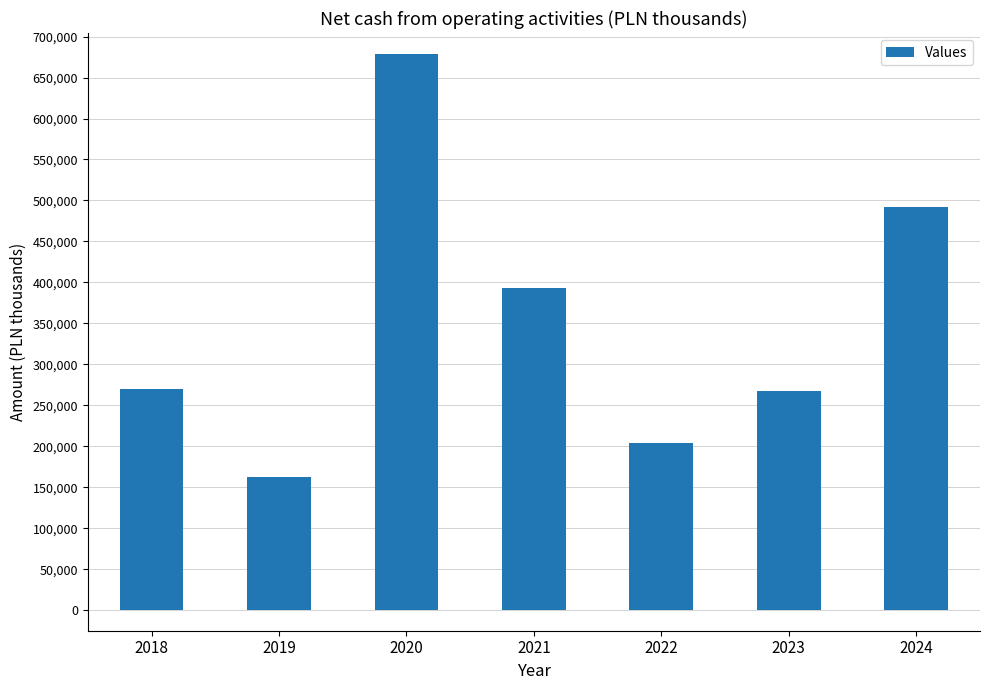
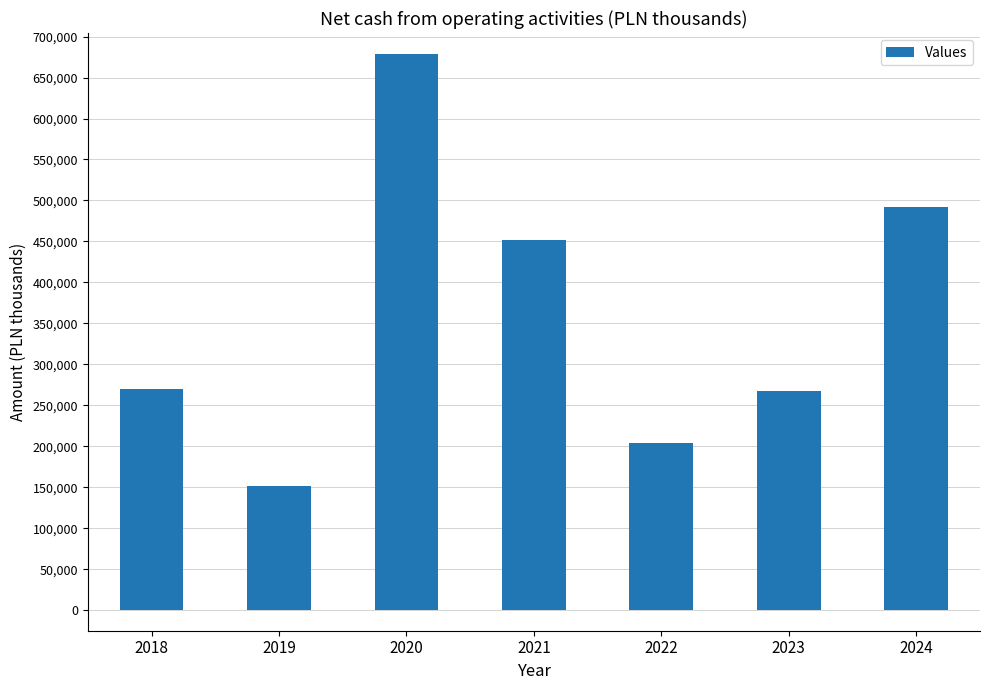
  {
    "2018": "270,000",
-   "2019": "160,000",
+   "2019": "150,000",
    "2020": "680,000",
-   "2021": "390,000",
+   "2021": "450,000",
    "2022": "200,000",
    "2023": "270,000",
    "2024": "490,000"
  }
